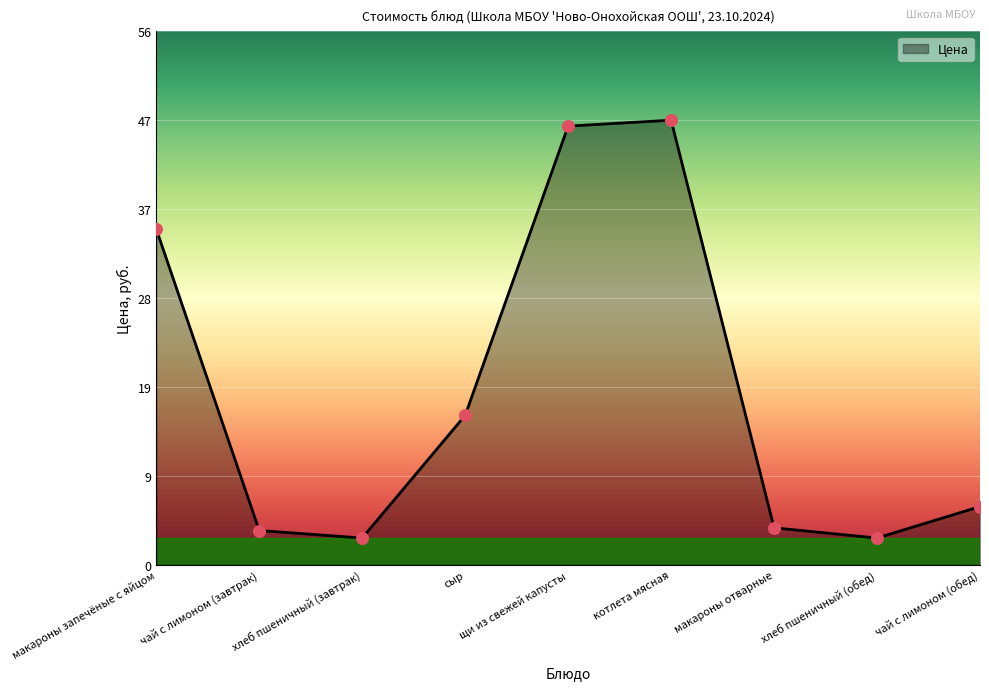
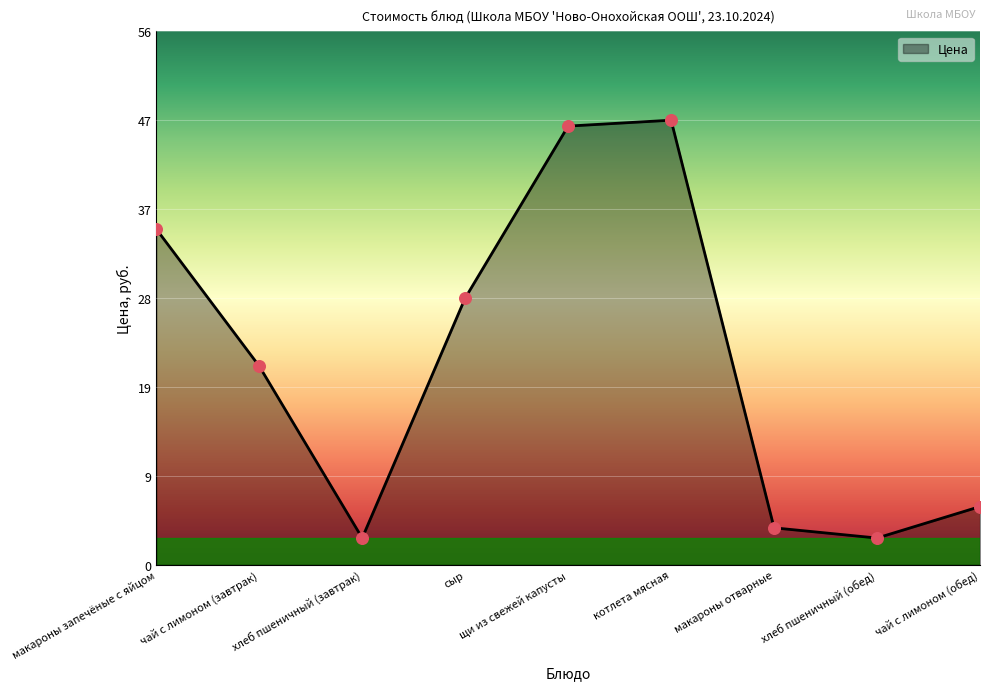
  {
    "макароны запечёные с яйцом": 35,
-   "чай с лимоном (завтрак)": 4,
+   "чай с лимоном (завтрак)": 21,
    "хлеб пшеничный (завтрак)": 3,
-   "сыр": 16,
+   "сыр": 28,
    "щи из свежей капусты": 46,
    "котлета мясная": 47,
    "макароны отварные": 4,
    "хлеб пшеничный (обед)": 3,
    "чай с лимоном (обед)": 6
  }
